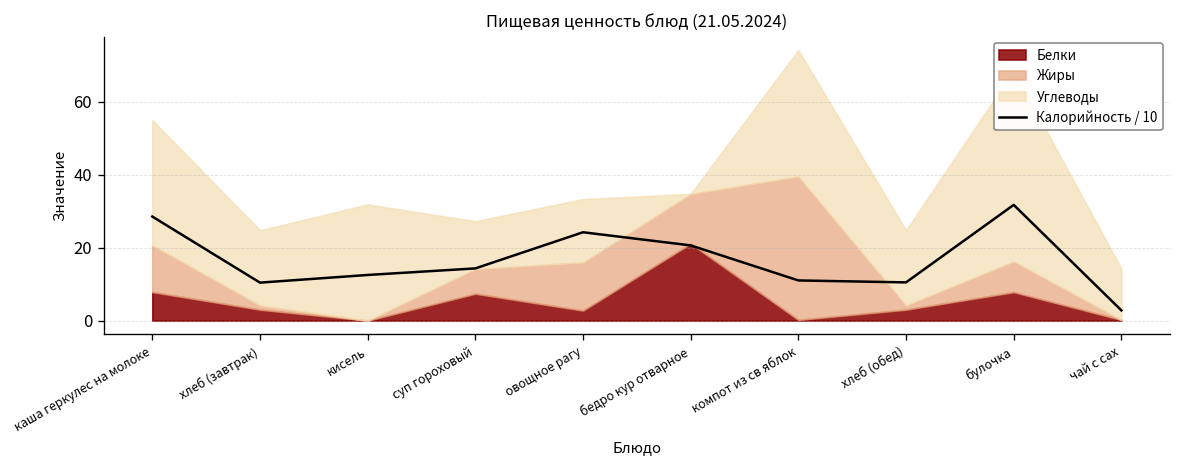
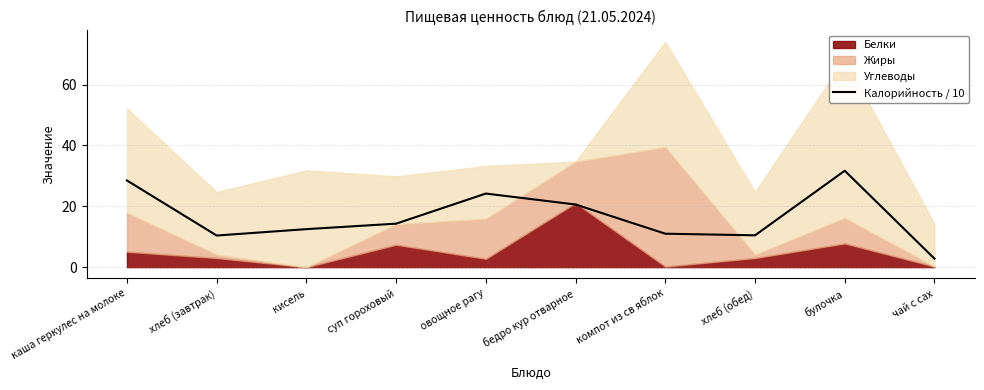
  {
    "Белки": {
-     "каша геркулес на молоке": 8,
+     "каша геркулес на молоке": 5,
      "хлеб (завтрак)": 3,
      "суп гороховый": 7,
      "овощное рагу": 3,
      "хлеб (обед)": 3,
      "булочка": 8
    },
    "Калорийность / 10": {
      "каша геркулес на молоке": 29,
      "хлеб (завтрак)": 10,
      "кисель": 13,
      "овощное рагу": 24,
      "компот из св яблок": 11,
      "хлеб (обед)": 10,
      "булочка": 32,
      "чай с сах": 3
    },
    "Жиры": {
      "каша геркулес на молоке": 13,
      "хлеб (завтрак)": 1,
      "овощное рагу": 13,
      "компот из св яблок": 39,
      "хлеб (обед)": 1,
      "булочка": 8
    },
    "Углеводы": {
      "каша геркулес на молоке": 34,
      "хлеб (завтрак)": 21,
      "кисель": 32,
-     "суп гороховый": 13,
+     "суп гороховый": 16,
      "овощное рагу": 17,
      "компот из св яблок": 35,
      "хлеб (обед)": 21,
      "чай с сах": 14
    }
  }
